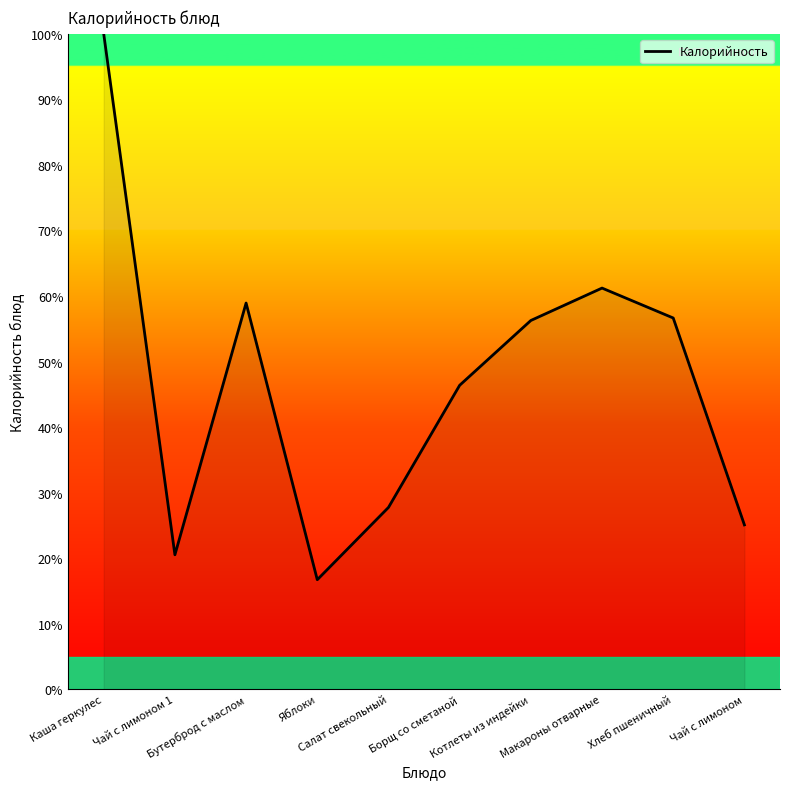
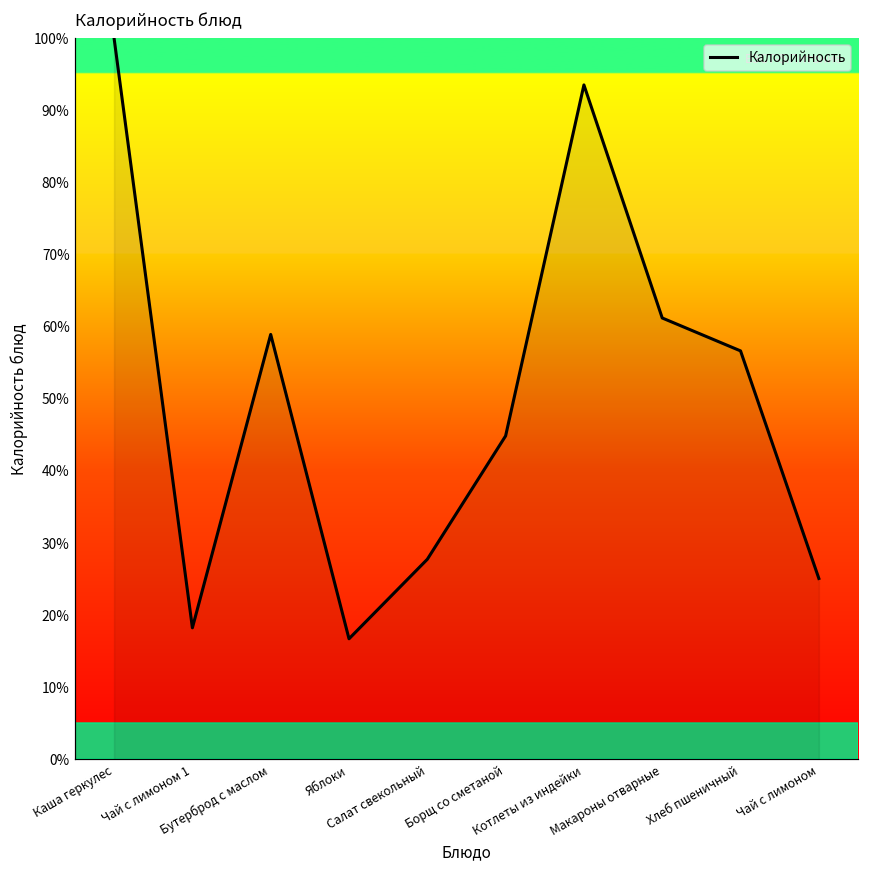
  {
    "Каша геркулес": "100%",
-   "Чай с лимоном 1": "21%",
+   "Чай с лимоном 1": "18%",
    "Бутерброд с маслом": "59%",
    "Яблоки": "17%",
    "Салат свекольный": "28%",
-   "Борщ со сметаной": "46%",
-   "Котлеты из индейки": "56%",
+   "Борщ со сметаной": "45%",
+   "Котлеты из индейки": "94%",
    "Макароны отварные": "61%",
    "Хлеб пшеничный": "57%",
    "Чай с лимоном": "25%"
  }
